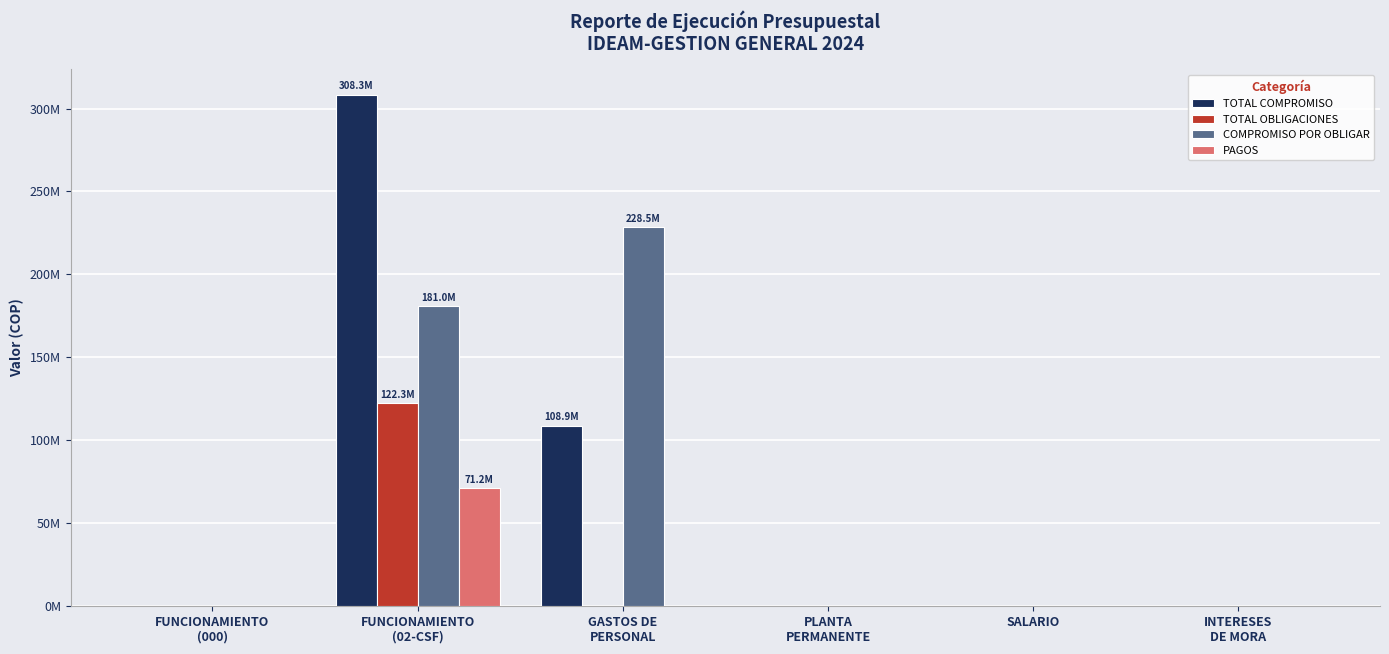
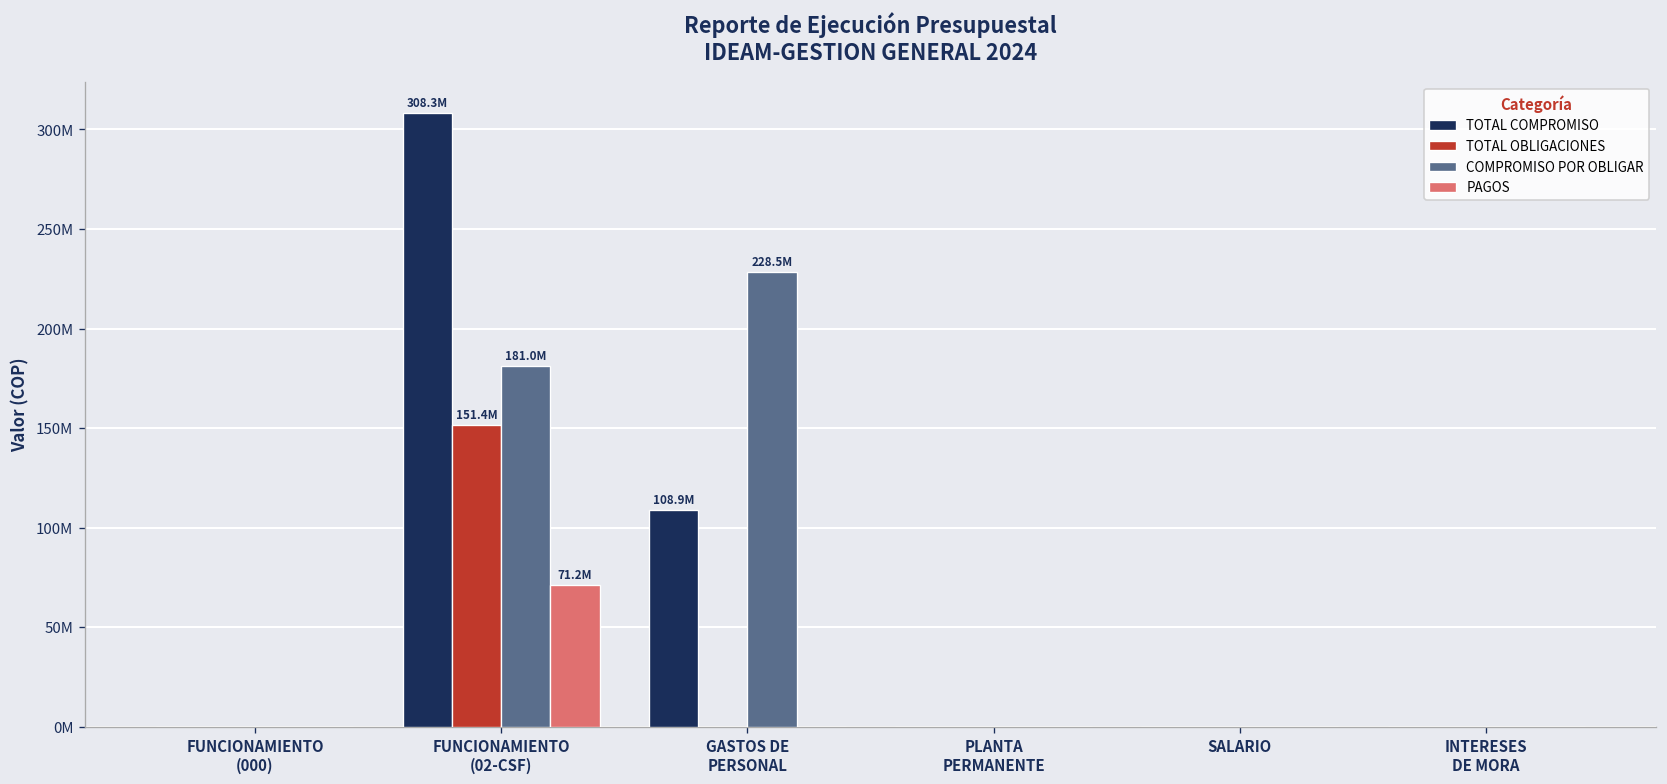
  {
    "TOTAL COMPROMISO": {
      "FUNCIONAMIENTO (02-CSF)": "308.3M",
      "GASTOS DE PERSONAL": "108.9M"
    },
    "TOTAL OBLIGACIONES": {
-     "FUNCIONAMIENTO (02-CSF)": "122.3M"
+     "FUNCIONAMIENTO (02-CSF)": "151.4M"
    },
    "COMPROMISO POR OBLIGAR": {
      "FUNCIONAMIENTO (02-CSF)": "181.0M",
      "GASTOS DE PERSONAL": "228.5M"
    },
    "PAGOS": {
      "FUNCIONAMIENTO (02-CSF)": "71.2M"
    }
  }
